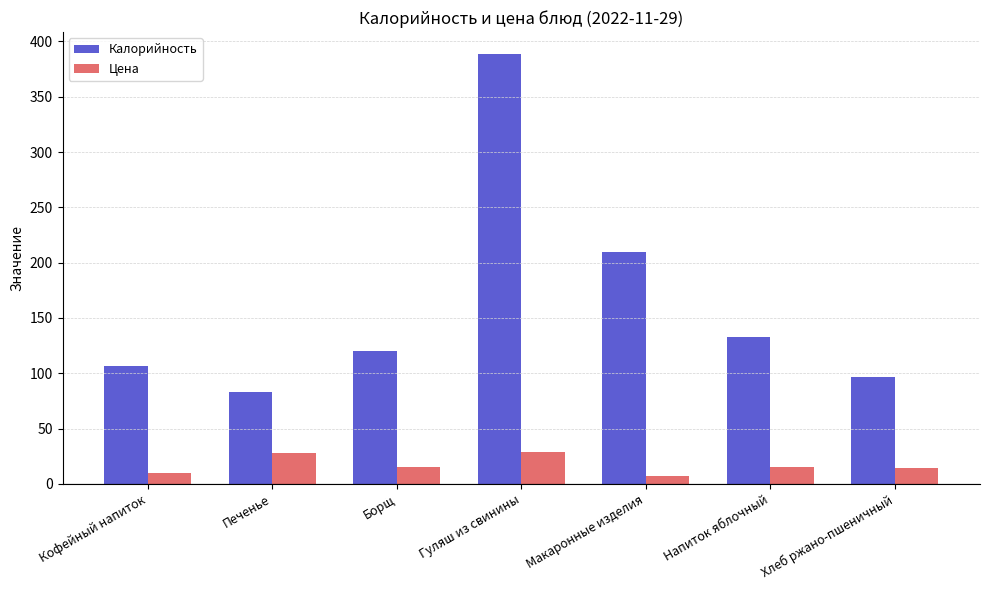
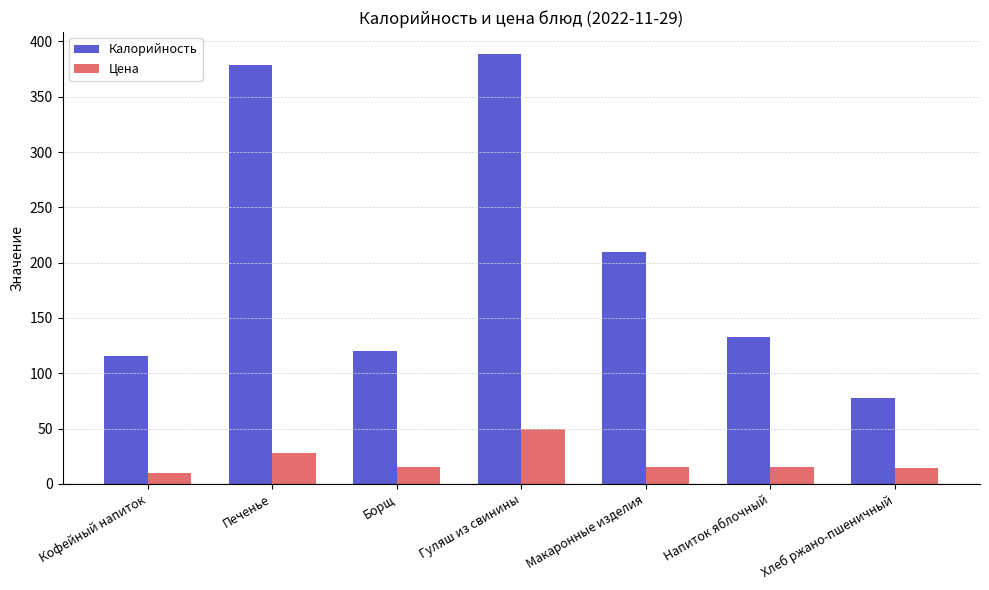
  {
    "Калорийность": {
-     "Кофейный напиток": 107,
-     "Печенье": 83,
+     "Кофейный напиток": 116,
+     "Печенье": 379,
      "Борщ": 120,
      "Гуляш из свинины": 389,
      "Макаронные изделия": 210,
      "Напиток яблочный": 133,
-     "Хлеб ржано-пшеничный": 97
+     "Хлеб ржано-пшеничный": 78
    },
    "Цена": {
      "Кофейный напиток": 10,
      "Печенье": 28,
      "Борщ": 15,
-     "Гуляш из свинины": 29,
-     "Макаронные изделия": 7,
+     "Гуляш из свинины": 50,
+     "Макаронные изделия": 15,
      "Напиток яблочный": 15,
      "Хлеб ржано-пшеничный": 14
    }
  }
